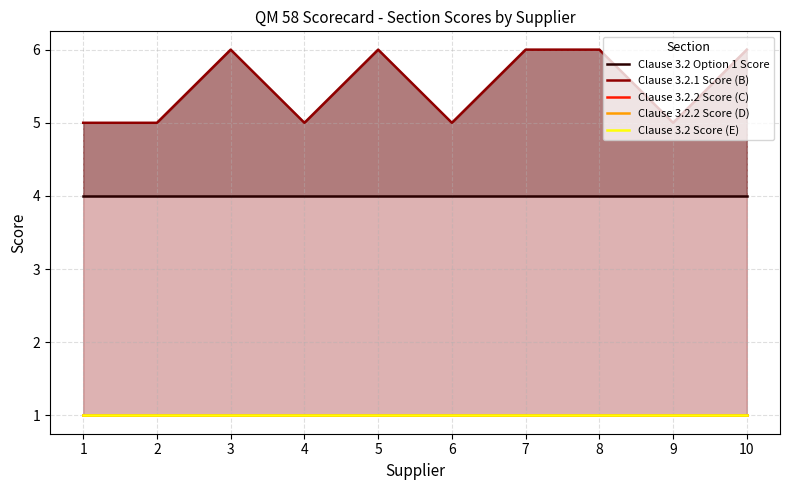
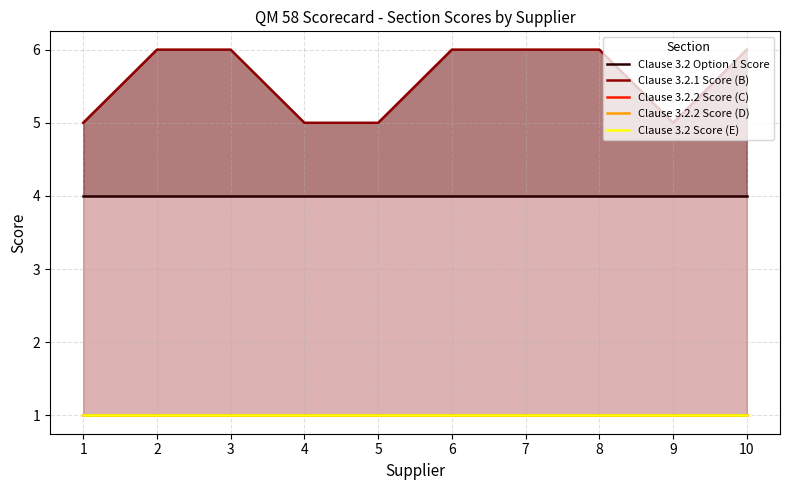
  {
    "Clause 3.2 Option 1 Score": {
      "1": 4,
      "2": 4,
      "3": 4,
      "4": 4,
      "5": 4,
      "6": 4,
      "7": 4,
      "8": 4,
      "9": 4,
      "10": 4
    },
    "Clause 3.2.1 Score (B)": {
      "1": 5,
-     "2": 5,
+     "2": 6,
      "3": 6,
      "4": 5,
-     "5": 6,
-     "6": 5,
+     "5": 5,
+     "6": 6,
      "7": 6,
      "8": 6
    },
    "Clause 3.2 Score (E)": {
      "1": 1,
      "2": 1,
      "3": 1,
      "4": 1,
      "5": 1,
      "6": 1,
      "7": 1,
      "8": 1,
      "9": 1,
      "10": 1
    }
  }
